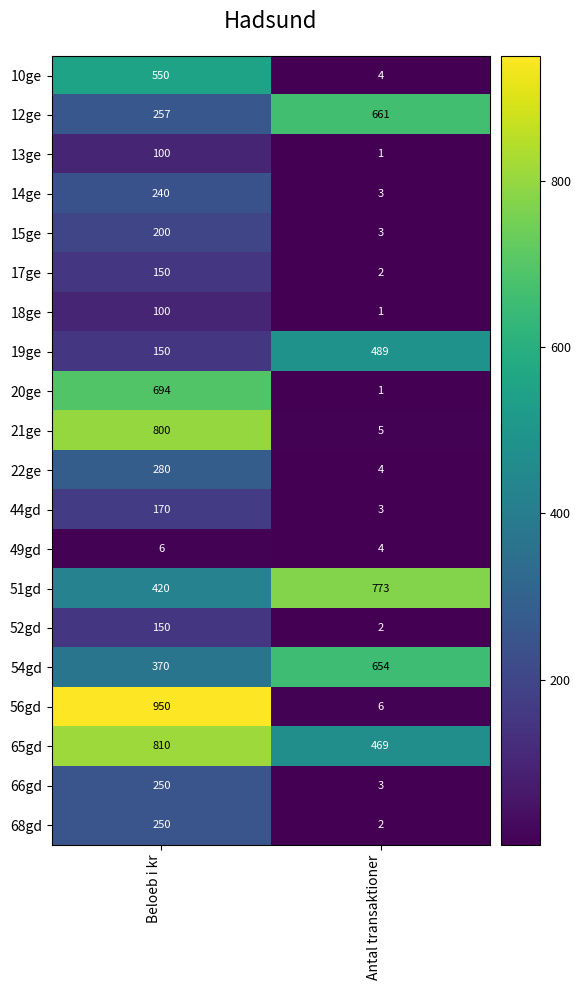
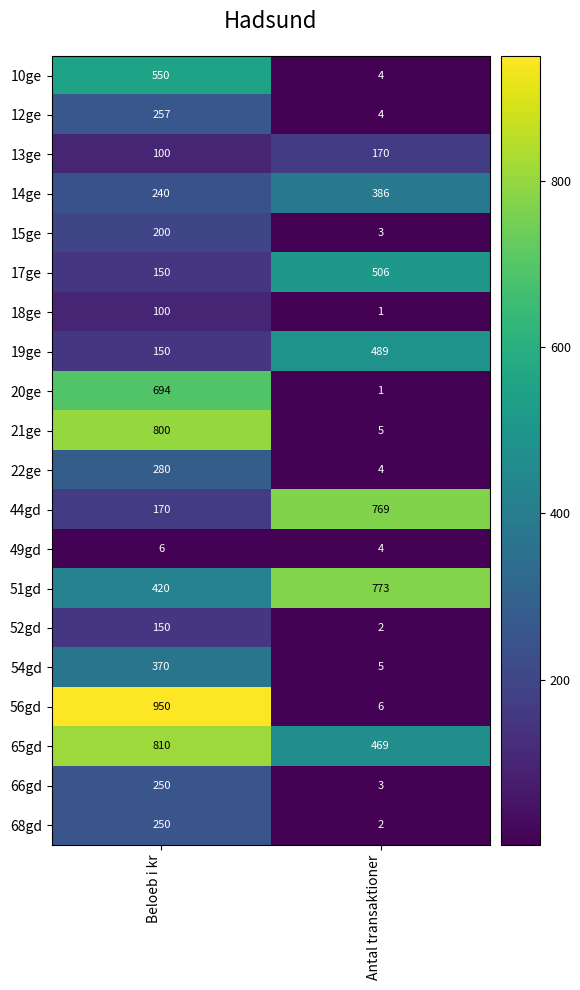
  {
    "10ge": {
      "Beloeb i kr": 550,
      "Antal transaktioner": 4
    },
    "12ge": {
      "Beloeb i kr": 257,
-     "Antal transaktioner": 661
+     "Antal transaktioner": 4
    },
    "13ge": {
      "Beloeb i kr": 100,
-     "Antal transaktioner": 1
+     "Antal transaktioner": 170
    },
    "14ge": {
      "Beloeb i kr": 240,
-     "Antal transaktioner": 3
+     "Antal transaktioner": 386
    },
    "15ge": {
      "Beloeb i kr": 200,
      "Antal transaktioner": 3
    },
    "17ge": {
      "Beloeb i kr": 150,
-     "Antal transaktioner": 2
+     "Antal transaktioner": 506
    },
    "18ge": {
      "Beloeb i kr": 100,
      "Antal transaktioner": 1
    },
    "19ge": {
      "Beloeb i kr": 150,
      "Antal transaktioner": 489
    },
    "20ge": {
      "Beloeb i kr": 694,
      "Antal transaktioner": 1
    },
    "21ge": {
      "Beloeb i kr": 800,
      "Antal transaktioner": 5
    },
    "22ge": {
      "Beloeb i kr": 280,
      "Antal transaktioner": 4
    },
    "44gd": {
      "Beloeb i kr": 170,
-     "Antal transaktioner": 3
+     "Antal transaktioner": 769
    },
    "49gd": {
      "Beloeb i kr": 6,
      "Antal transaktioner": 4
    },
    "51gd": {
      "Beloeb i kr": 420,
      "Antal transaktioner": 773
    },
    "52gd": {
      "Beloeb i kr": 150,
      "Antal transaktioner": 2
    },
    "54gd": {
      "Beloeb i kr": 370,
-     "Antal transaktioner": 654
+     "Antal transaktioner": 5
    },
    "56gd": {
      "Beloeb i kr": 950,
      "Antal transaktioner": 6
    },
    "65gd": {
      "Beloeb i kr": 810,
      "Antal transaktioner": 469
    },
    "66gd": {
      "Beloeb i kr": 250,
      "Antal transaktioner": 3
    },
    "68gd": {
      "Beloeb i kr": 250,
      "Antal transaktioner": 2
    }
  }
